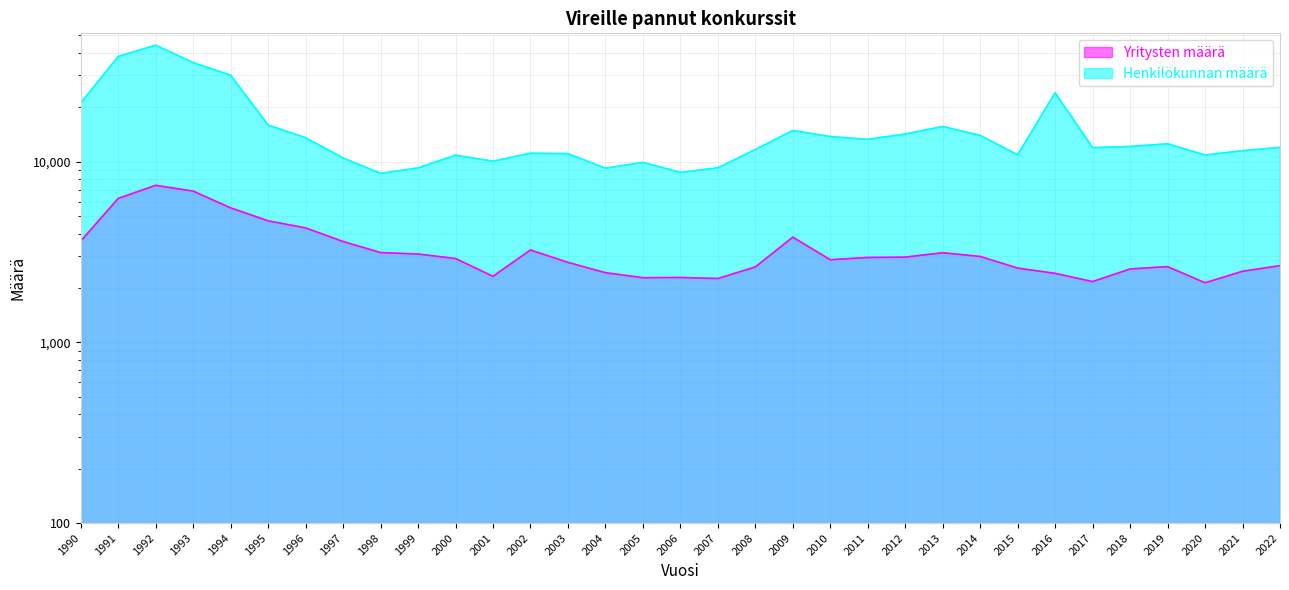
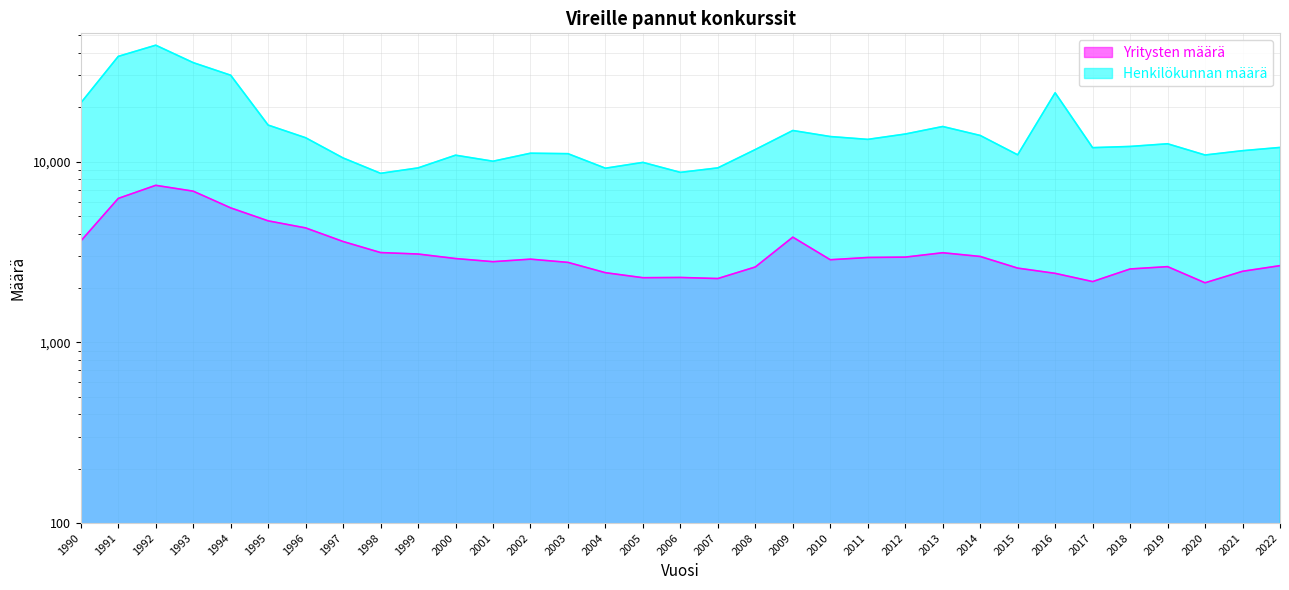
  {
    "Yritysten määrä": {
      "1990": "3,600",
      "1991": "6,300",
      "1992": "7,400",
      "1993": "6,900",
      "1994": "5,500",
      "1995": "4,700",
      "1996": "4,300",
      "1997": "3,600",
      "1998": "3,100",
      "1999": "3,100",
      "2000": "2,900",
-     "2001": "2,300",
-     "2002": "3,200",
+     "2001": "2,800",
+     "2002": "2,900",
      "2003": "2,800",
      "2004": "2,400",
      "2005": "2,300",
      "2006": "2,300",
      "2007": "2,300",
      "2008": "2,600",
      "2009": "3,800",
      "2010": "2,900",
      "2011": "2,900",
      "2012": "3,000",
      "2013": "3,100",
      "2014": "3,000",
      "2015": "2,600",
      "2016": "2,400",
      "2017": "2,200",
      "2018": "2,500",
      "2019": "2,600",
      "2020": "2,100",
      "2021": "2,500",
      "2022": "2,700"
    },
    "Henkilökunnan määrä": {
      "1990": "21,000",
      "1991": "38,000",
      "1992": "44,000",
      "1993": "35,000",
      "1994": "30,000",
      "1995": "16,000",
      "1996": "14,000",
      "1997": "10,000",
      "1998": "9,000",
      "1999": "9,000",
      "2000": "11,000",
      "2001": "10,000",
      "2002": "11,000",
      "2003": "11,000",
      "2004": "9,000",
      "2005": "10,000",
      "2006": "9,000",
      "2007": "9,000",
      "2008": "12,000",
      "2009": "15,000",
      "2010": "14,000",
      "2011": "13,000",
      "2012": "14,000",
      "2013": "16,000",
      "2014": "14,000",
      "2015": "11,000",
      "2016": "24,000",
      "2017": "12,000",
      "2018": "12,000",
      "2019": "13,000",
      "2020": "11,000",
      "2021": "11,000",
      "2022": "12,000"
    }
  }
